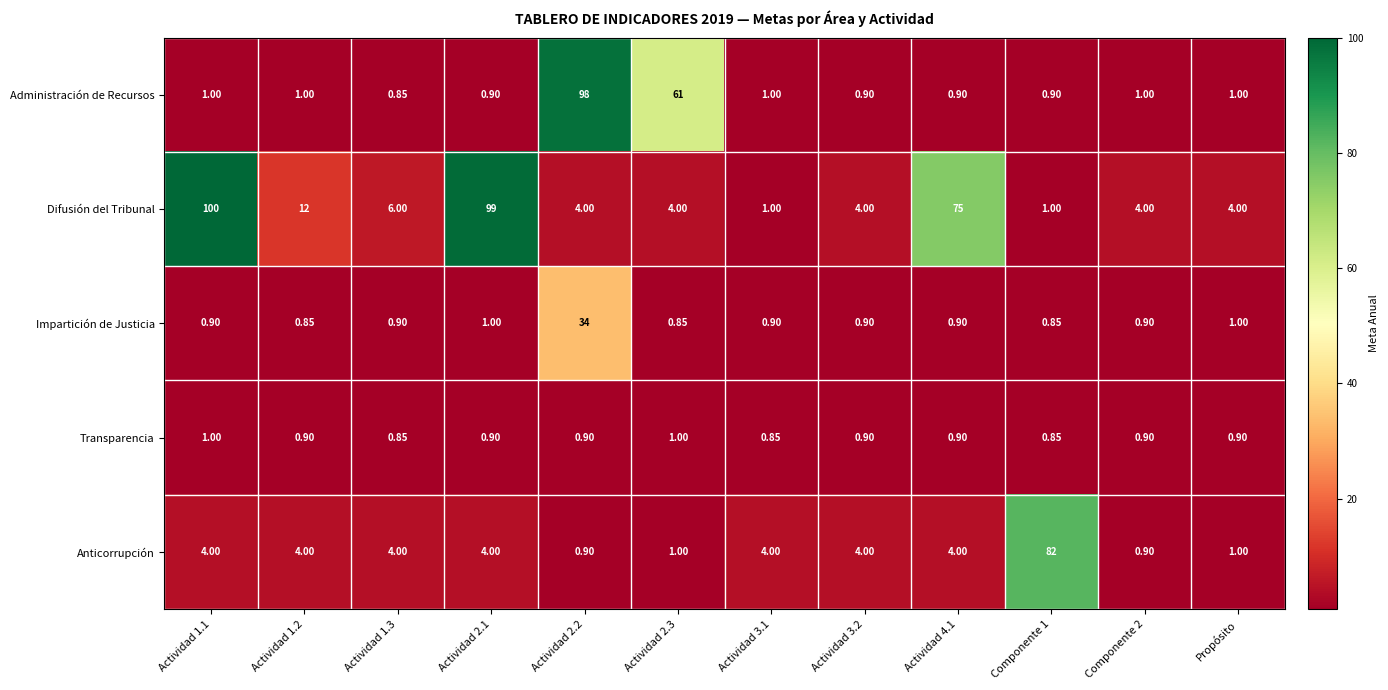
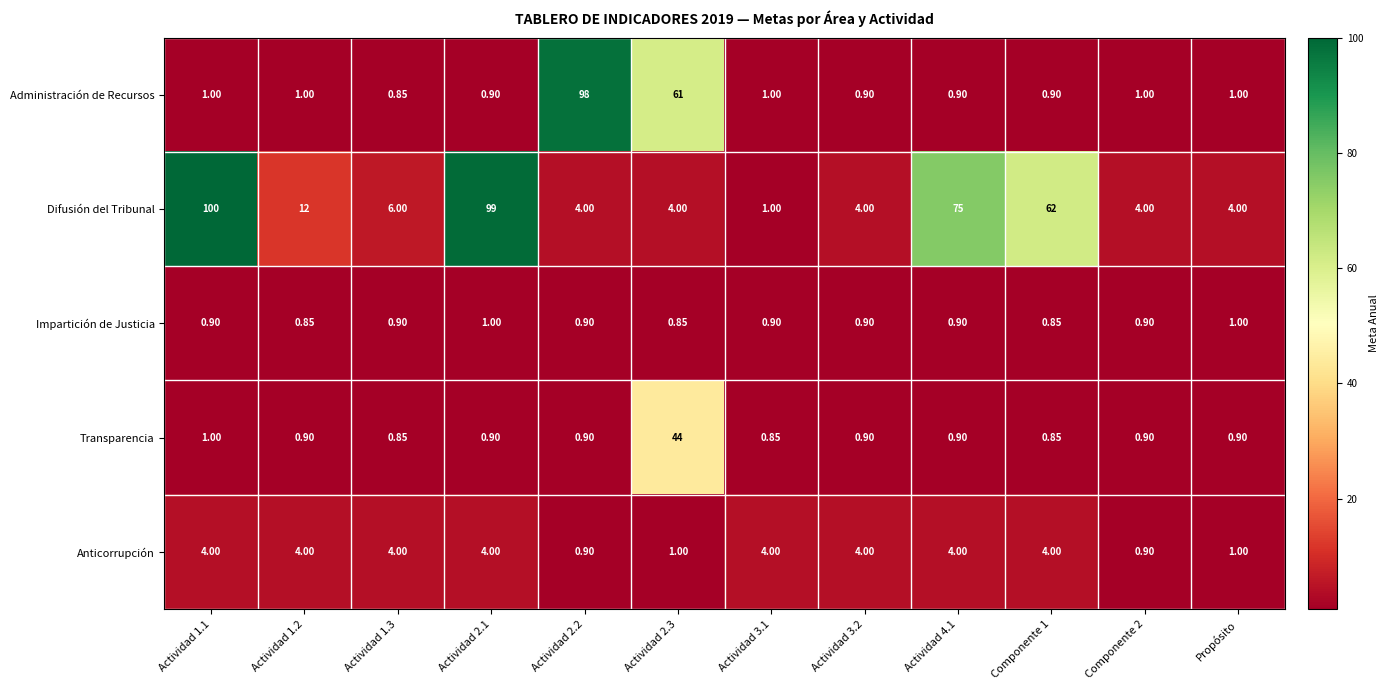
  {
    "Administración de Recursos": {
      "Actividad 1.1": 1.00,
      "Actividad 1.2": 1.00,
      "Actividad 1.3": 0.85,
      "Actividad 2.1": 0.90,
      "Actividad 2.2": 98,
      "Actividad 2.3": 61,
      "Actividad 3.1": 1.00,
      "Actividad 3.2": 0.90,
      "Actividad 4.1": 0.90,
      "Componente 1": 0.90,
      "Componente 2": 1.00,
      "Propósito": 1.00
    },
    "Difusión del Tribunal": {
      "Actividad 1.1": 100,
      "Actividad 1.2": 12,
      "Actividad 1.3": 6.00,
      "Actividad 2.1": 99,
      "Actividad 2.2": 4.00,
      "Actividad 2.3": 4.00,
      "Actividad 3.1": 1.00,
      "Actividad 3.2": 4.00,
      "Actividad 4.1": 75,
-     "Componente 1": 1.00,
+     "Componente 1": 62,
      "Componente 2": 4.00,
      "Propósito": 4.00
    },
    "Impartición de Justicia": {
      "Actividad 1.1": 0.90,
      "Actividad 1.2": 0.85,
      "Actividad 1.3": 0.90,
      "Actividad 2.1": 1.00,
-     "Actividad 2.2": 34,
+     "Actividad 2.2": 0.90,
      "Actividad 2.3": 0.85,
      "Actividad 3.1": 0.90,
      "Actividad 3.2": 0.90,
      "Actividad 4.1": 0.90,
      "Componente 1": 0.85,
      "Componente 2": 0.90,
      "Propósito": 1.00
    },
    "Transparencia": {
      "Actividad 1.1": 1.00,
      "Actividad 1.2": 0.90,
      "Actividad 1.3": 0.85,
      "Actividad 2.1": 0.90,
      "Actividad 2.2": 0.90,
-     "Actividad 2.3": 1.00,
+     "Actividad 2.3": 44,
      "Actividad 3.1": 0.85,
      "Actividad 3.2": 0.90,
      "Actividad 4.1": 0.90,
      "Componente 1": 0.85,
      "Componente 2": 0.90,
      "Propósito": 0.90
    },
    "Anticorrupción": {
      "Actividad 1.1": 4.00,
      "Actividad 1.2": 4.00,
      "Actividad 1.3": 4.00,
      "Actividad 2.1": 4.00,
      "Actividad 2.2": 0.90,
      "Actividad 2.3": 1.00,
      "Actividad 3.1": 4.00,
      "Actividad 3.2": 4.00,
      "Actividad 4.1": 4.00,
-     "Componente 1": 82,
+     "Componente 1": 4.00,
      "Componente 2": 0.90,
      "Propósito": 1.00
    }
  }
